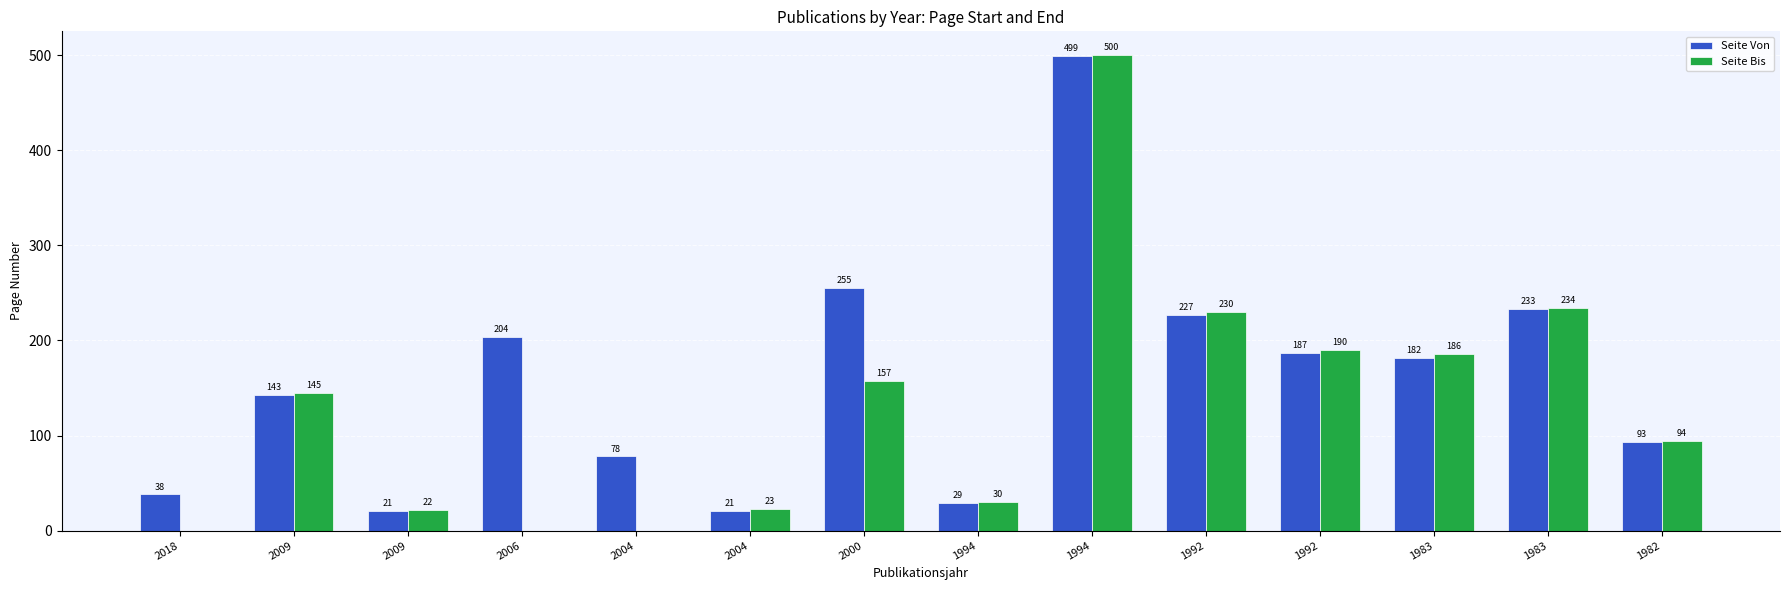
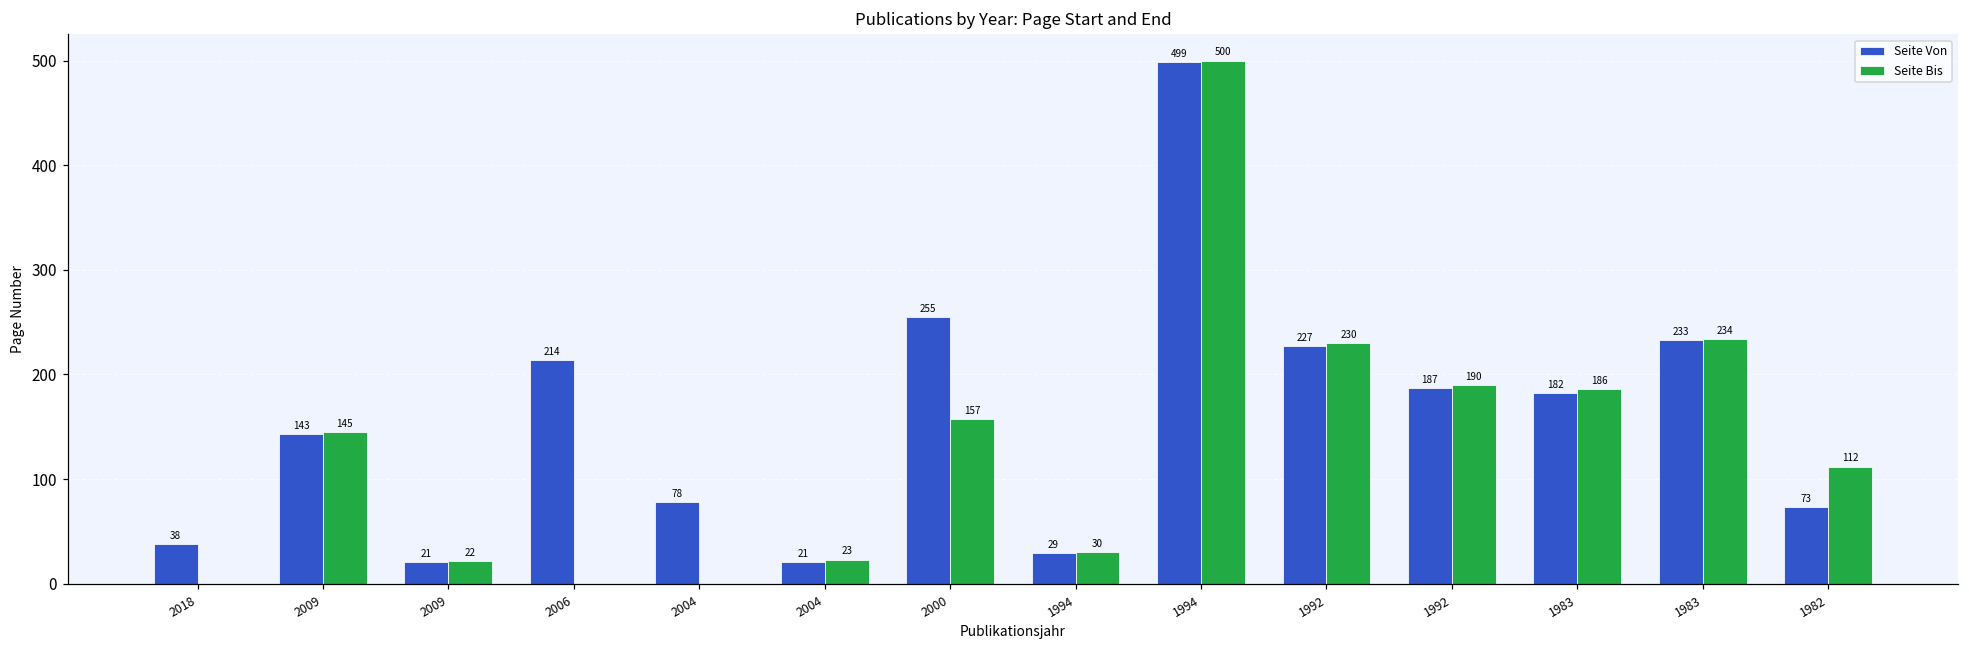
  {
    "Seite Von": {
      "2018": 38,
-     "2006": 204,
+     "2006": 214,
      "2000": 255,
-     "1982": 93
+     "1982": 73
    },
    "Seite Bis": {
      "2000": 157,
-     "1982": 94
+     "1982": 112
    }
  }
